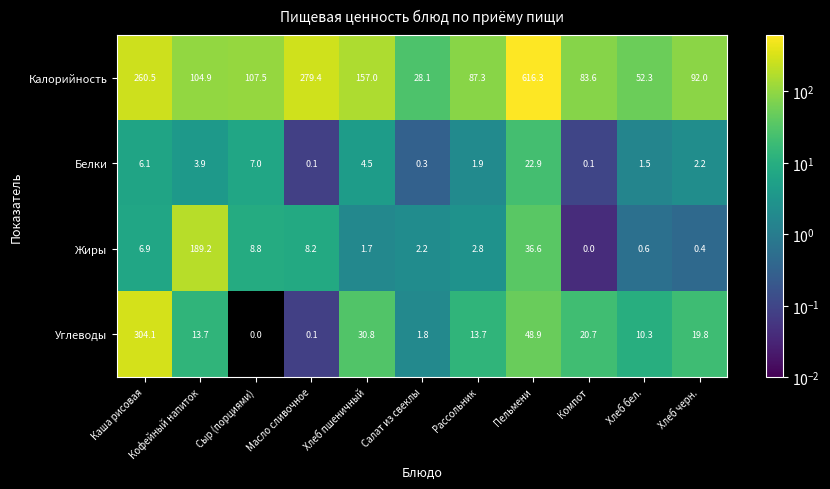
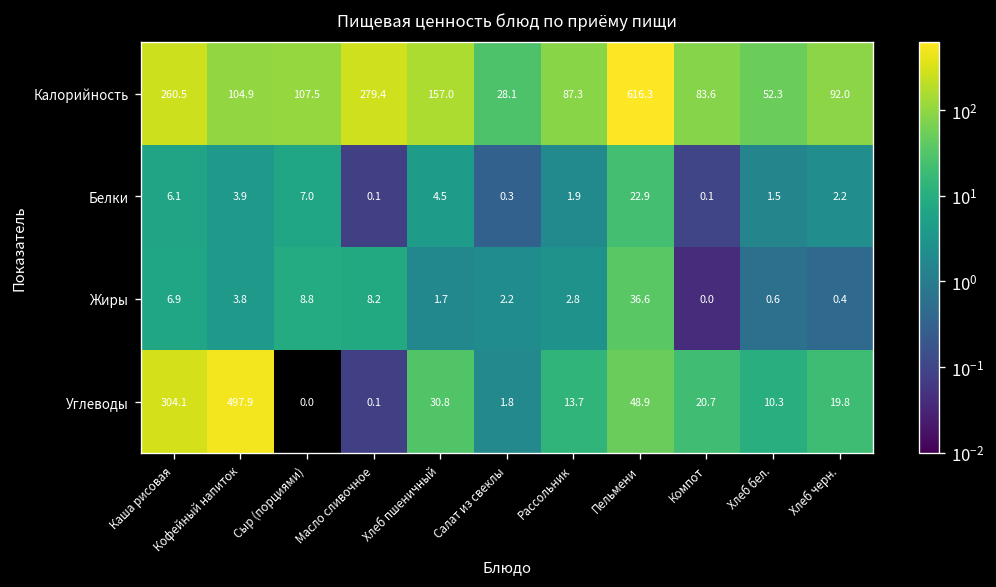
  {
    "Калорийность": {
      "Каша рисовая": 260.5,
      "Кофейный напиток": 104.9,
      "Сыр (порциями)": 107.5,
      "Масло сливочное": 279.4,
      "Хлеб пшеничный": 157.0,
      "Салат из свеклы": 28.1,
      "Рассольник": 87.3,
      "Пельмени": 616.3,
      "Компот": 83.6,
      "Хлеб бел.": 52.3,
      "Хлеб черн.": 92.0
    },
    "Белки": {
      "Каша рисовая": 6.1,
      "Кофейный напиток": 3.9,
      "Сыр (порциями)": 7.0,
      "Масло сливочное": 0.1,
      "Хлеб пшеничный": 4.5,
      "Салат из свеклы": 0.3,
      "Рассольник": 1.9,
      "Пельмени": 22.9,
      "Компот": 0.1,
      "Хлеб бел.": 1.5,
      "Хлеб черн.": 2.2
    },
    "Жиры": {
      "Каша рисовая": 6.9,
-     "Кофейный напиток": 189.2,
+     "Кофейный напиток": 3.8,
      "Сыр (порциями)": 8.8,
      "Масло сливочное": 8.2,
      "Хлеб пшеничный": 1.7,
      "Салат из свеклы": 2.2,
      "Рассольник": 2.8,
      "Пельмени": 36.6,
      "Компот": 0.0,
      "Хлеб бел.": 0.6,
      "Хлеб черн.": 0.4
    },
    "Углеводы": {
      "Каша рисовая": 304.1,
-     "Кофейный напиток": 13.7,
+     "Кофейный напиток": 497.9,
      "Сыр (порциями)": 0.0,
      "Масло сливочное": 0.1,
      "Хлеб пшеничный": 30.8,
      "Салат из свеклы": 1.8,
      "Рассольник": 13.7,
      "Пельмени": 48.9,
      "Компот": 20.7,
      "Хлеб бел.": 10.3,
      "Хлеб черн.": 19.8
    }
  }
